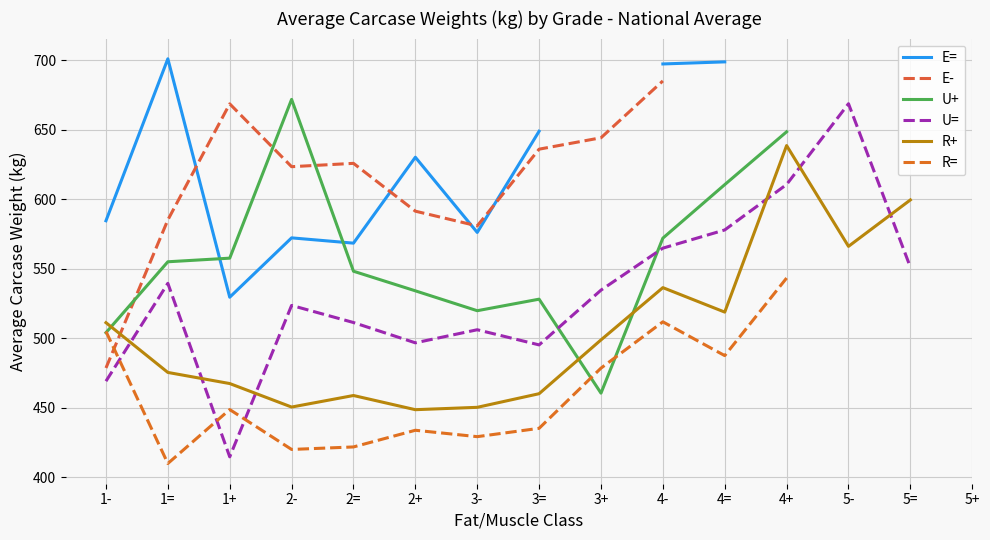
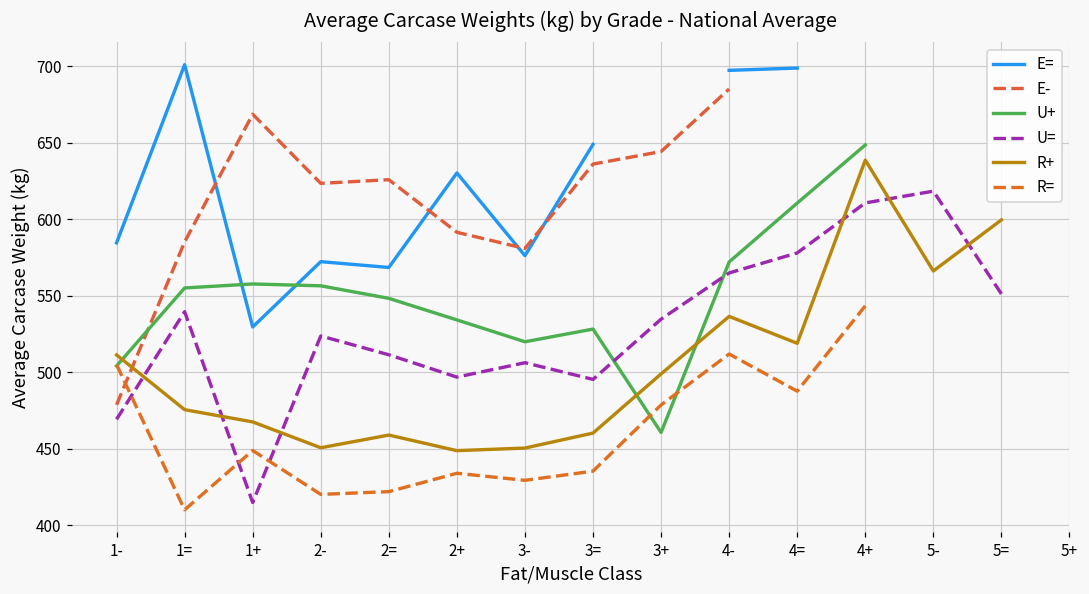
  {
    "E=": {
      "1-": 585,
      "1=": 701,
      "1+": 530,
      "2-": 572,
      "2=": 569,
      "2+": 630,
      "3-": 576,
      "3=": 649,
      "4-": 697,
      "4=": 699
    },
    "U+": {
      "1=": 555,
      "1+": 558,
-     "2-": 672,
+     "2-": 557,
      "2=": 548,
      "2+": 534,
      "3-": 520,
      "3=": 528,
      "3+": 461,
      "4-": 572,
      "4=": 611,
      "4+": 649,
      "5=": 470
    },
    "U=": {
      "1-": 469,
      "1=": 540,
      "1+": 415,
      "2-": 524,
      "2=": 511,
      "2+": 497,
      "3-": 506,
      "3=": 495,
      "3+": 535,
      "4-": 565,
      "4=": 578,
      "4+": 611,
-     "5-": 669,
+     "5-": 618,
      "5=": 551
    }
  }
